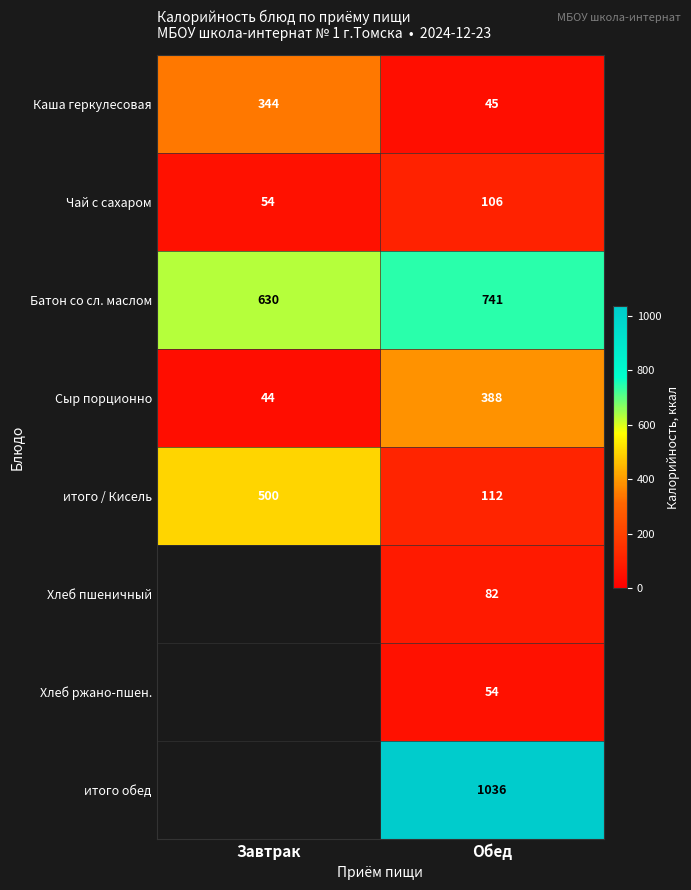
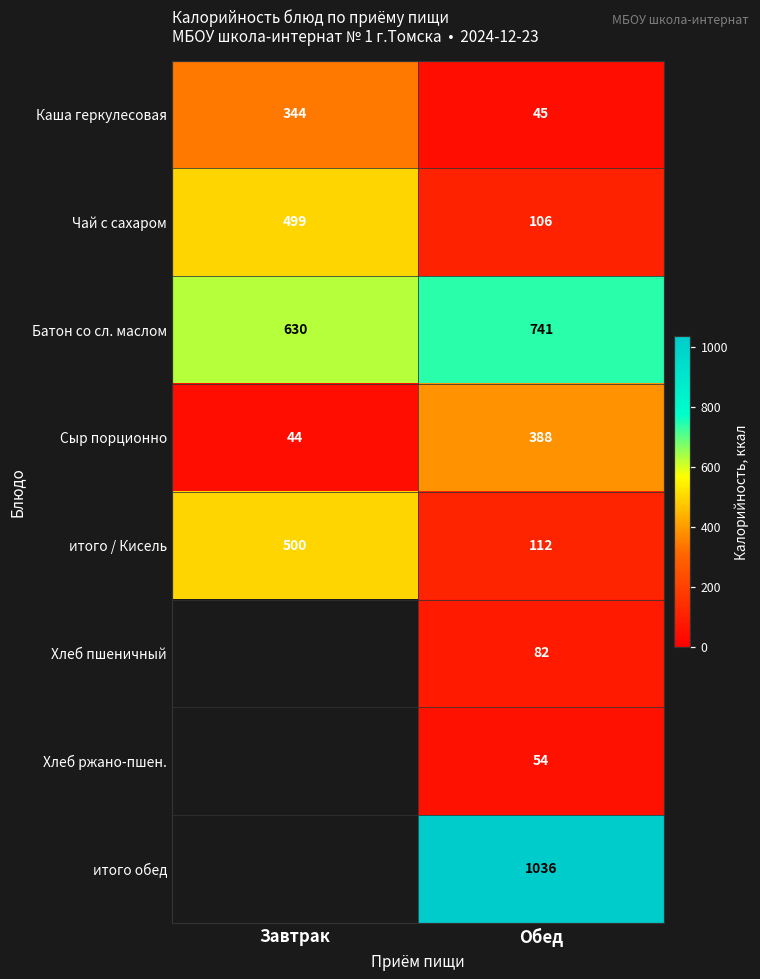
  {
    "Каша геркулесовая": {
      "Завтрак": 344,
      "Обед": 45
    },
    "Чай с сахаром": {
-     "Завтрак": 54,
+     "Завтрак": 499,
      "Обед": 106
    },
    "Батон со сл. маслом": {
      "Завтрак": 630,
      "Обед": 741
    },
    "Сыр порционно": {
      "Завтрак": 44,
      "Обед": 388
    },
    "итого / Кисель": {
      "Завтрак": 500,
      "Обед": 112
    },
    "Хлеб пшеничный": {
      "Обед": 82
    },
    "Хлеб ржано-пшен.": {
      "Обед": 54
    },
    "итого обед": {
      "Обед": 1036
    }
  }
